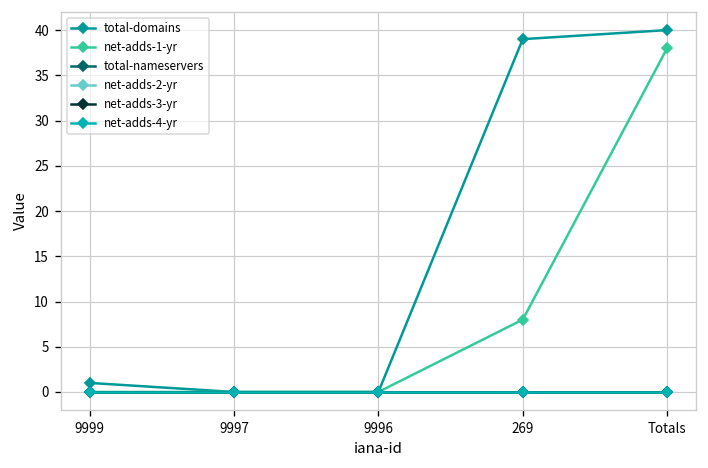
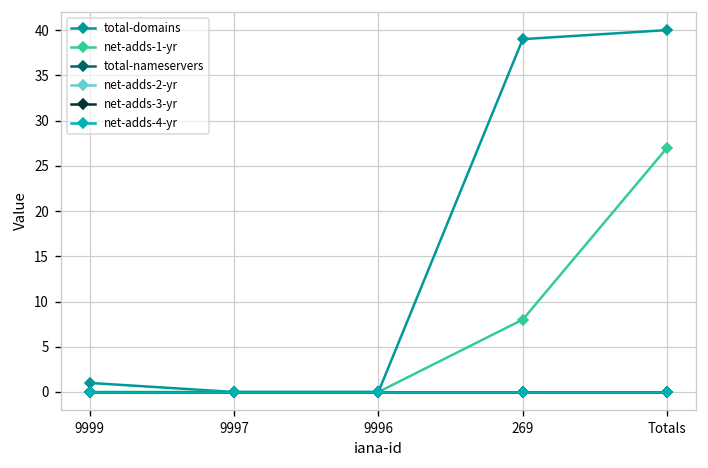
  {
    "net-adds-1-yr": {
      "269": 8,
-     "Totals": 38
+     "Totals": 27
    }
  }
